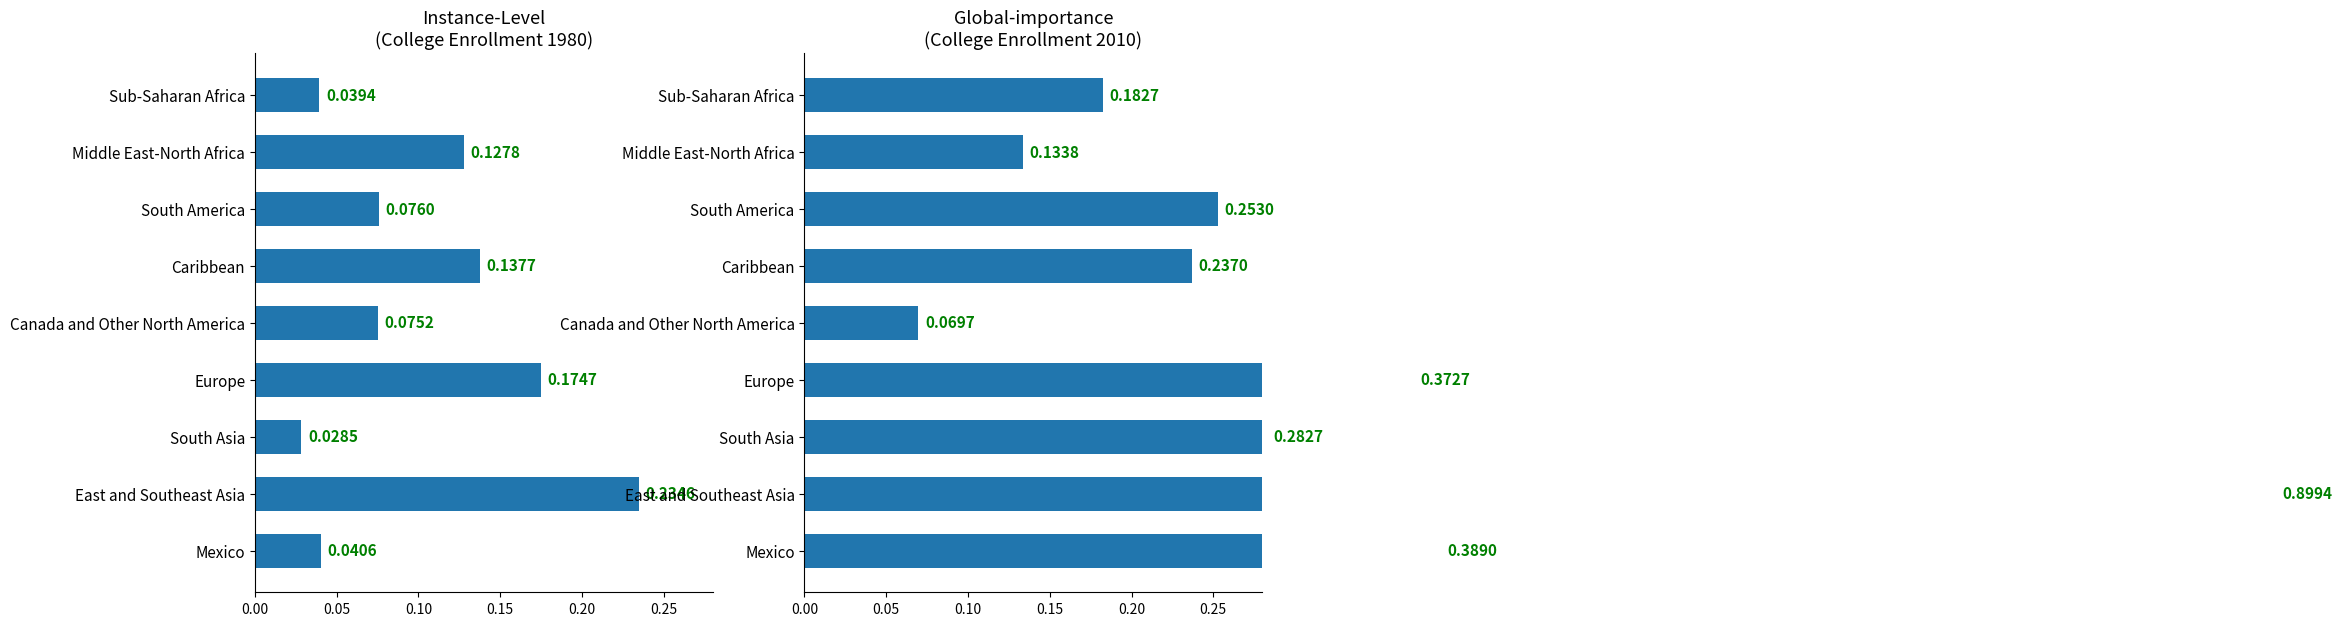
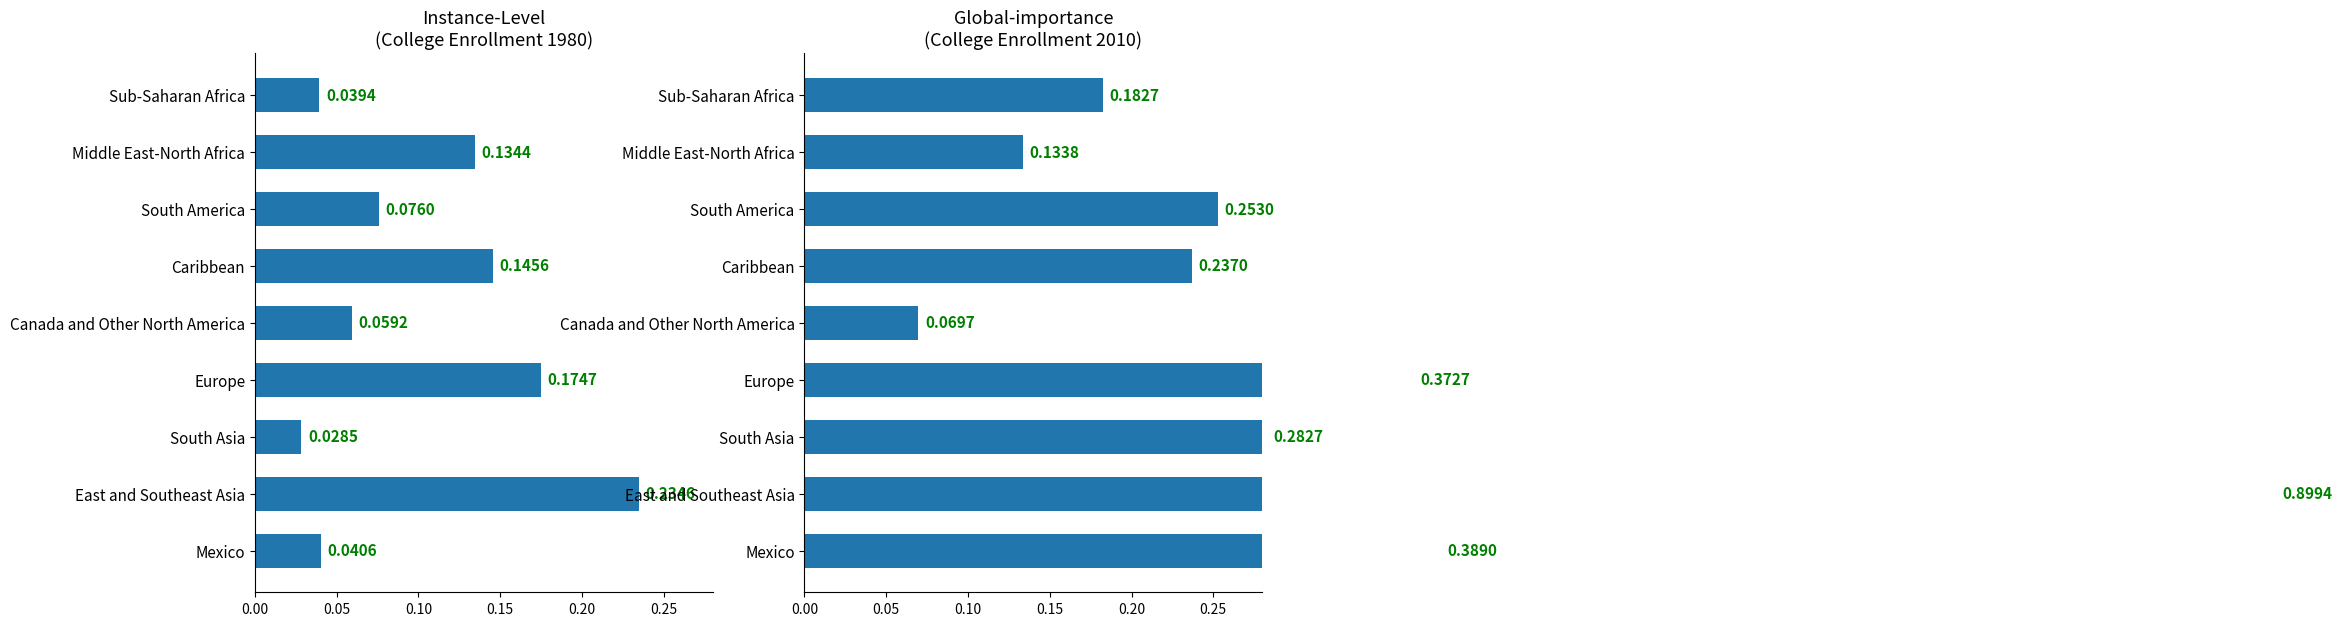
  {
    "Instance-Level (College Enrollment 1980)": {
      "Sub-Saharan Africa": 0.0394,
-     "Middle East-North Africa": 0.1278,
+     "Middle East-North Africa": 0.1344,
      "South America": 0.0760,
-     "Caribbean": 0.1377,
-     "Canada and Other North America": 0.0752,
+     "Caribbean": 0.1456,
+     "Canada and Other North America": 0.0592,
      "Europe": 0.1747,
      "South Asia": 0.0285,
      "East and Southeast Asia": 0.2346,
      "Mexico": 0.0406
    },
    "Global-importance (College Enrollment 2010)": {
      "South America": 0.2530,
      "Caribbean": 0.2370
    }
  }
